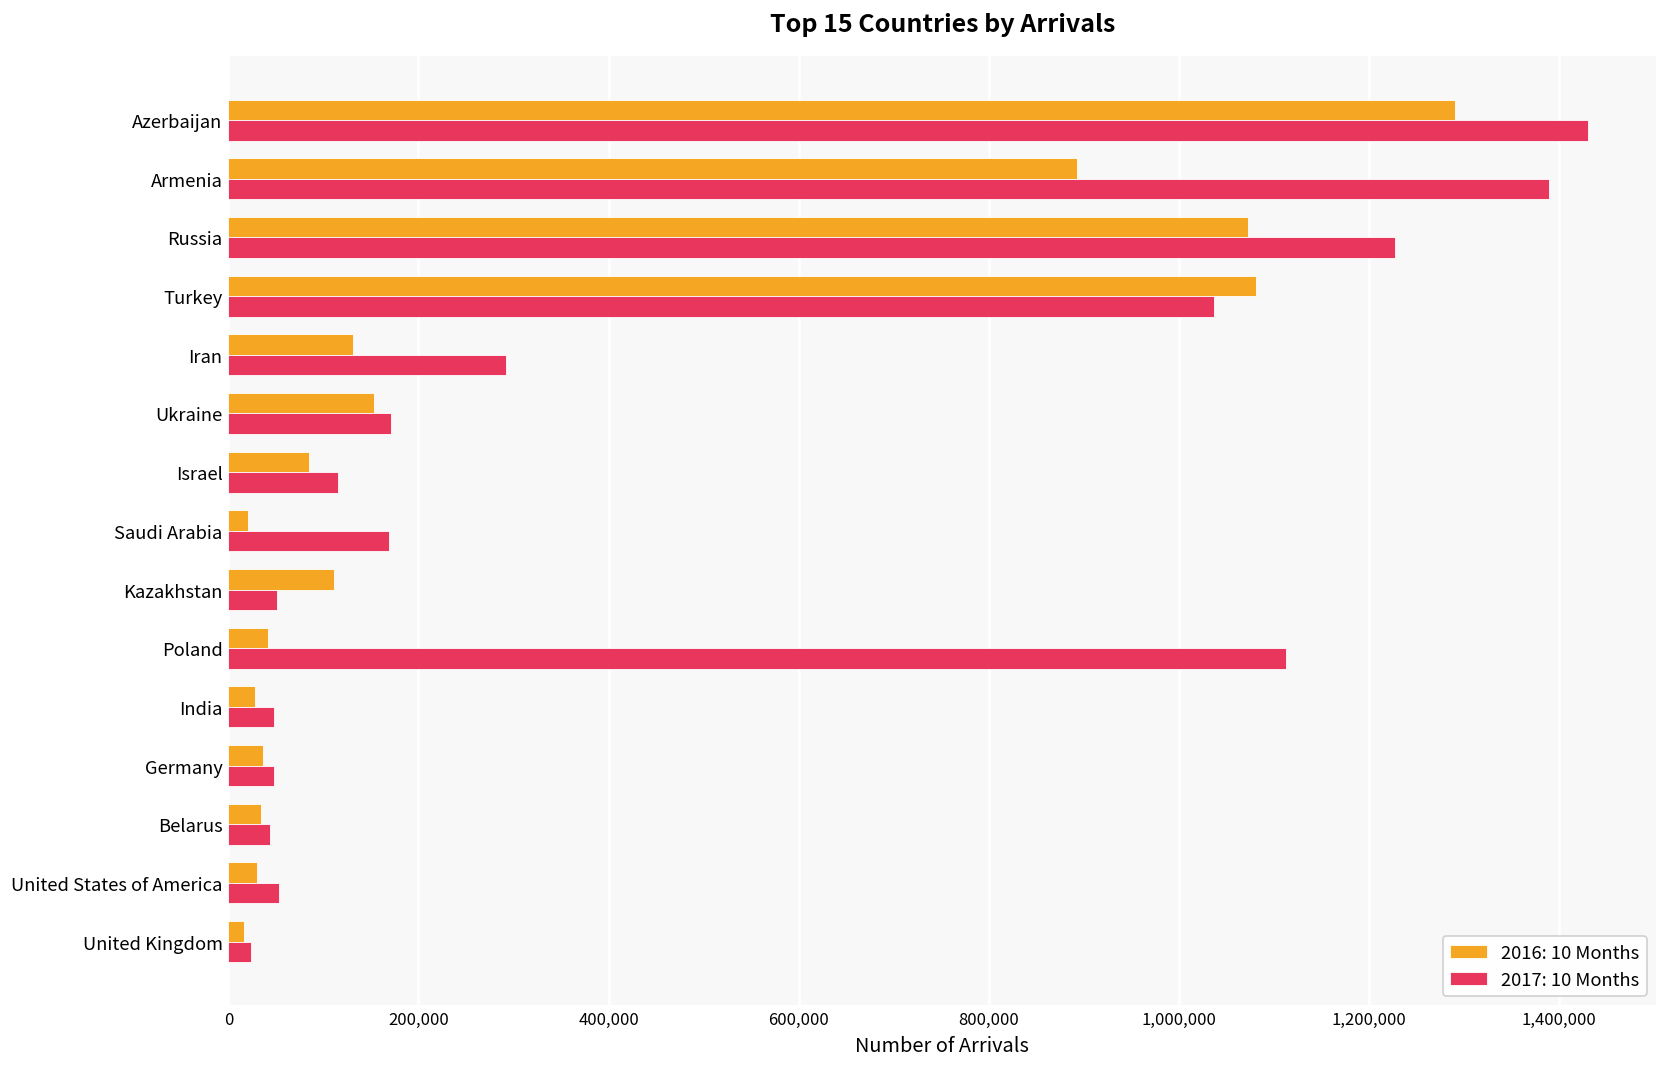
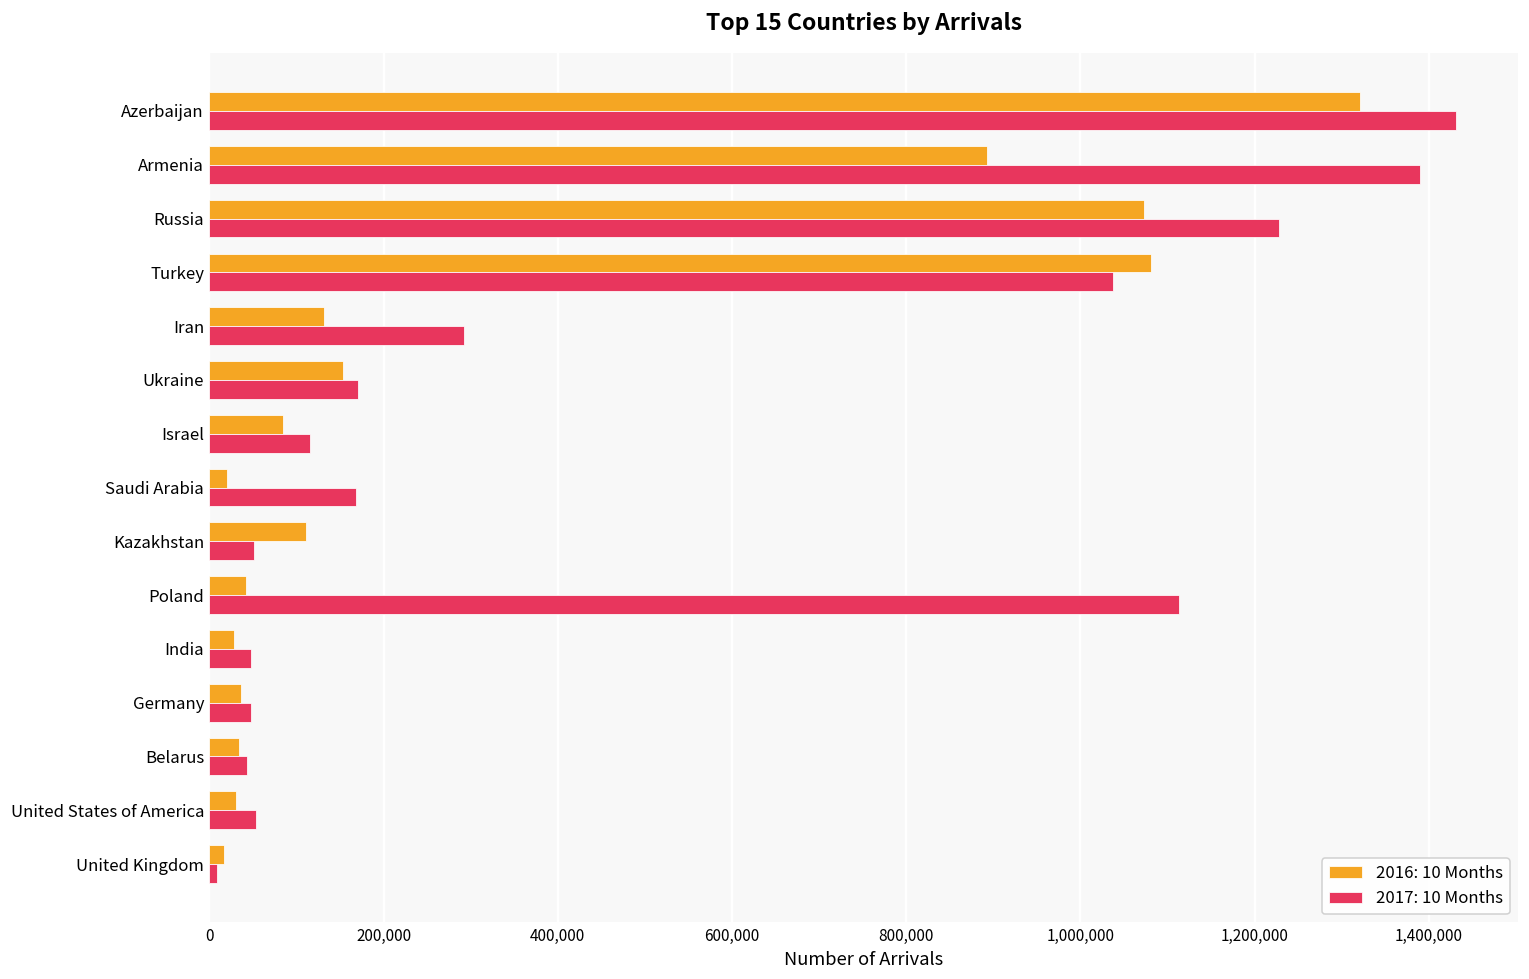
  {
    "2016: 10 Months": {
-     "Azerbaijan": "1,290,000",
+     "Azerbaijan": "1,320,000",
      "Armenia": "890,000",
      "Russia": "1,070,000",
      "Turkey": "1,080,000",
      "Iran": "130,000",
      "Ukraine": "150,000",
      "Israel": "80,000",
      "Saudi Arabia": "20,000",
      "Kazakhstan": "110,000",
      "Poland": "40,000",
      "India": "30,000",
      "Germany": "40,000",
      "Belarus": "30,000",
      "United States of America": "30,000",
      "United Kingdom": "20,000"
    },
    "2017: 10 Months": {
      "Azerbaijan": "1,430,000",
      "Armenia": "1,390,000",
      "Russia": "1,230,000",
      "Turkey": "1,040,000",
      "Iran": "290,000",
      "Ukraine": "170,000",
      "Israel": "120,000",
      "Saudi Arabia": "170,000",
      "Kazakhstan": "50,000",
      "Poland": "1,110,000",
      "India": "50,000",
      "Germany": "50,000",
      "Belarus": "40,000",
      "United States of America": "50,000",
-     "United Kingdom": "20,000"
+     "United Kingdom": "10,000"
    }
  }
